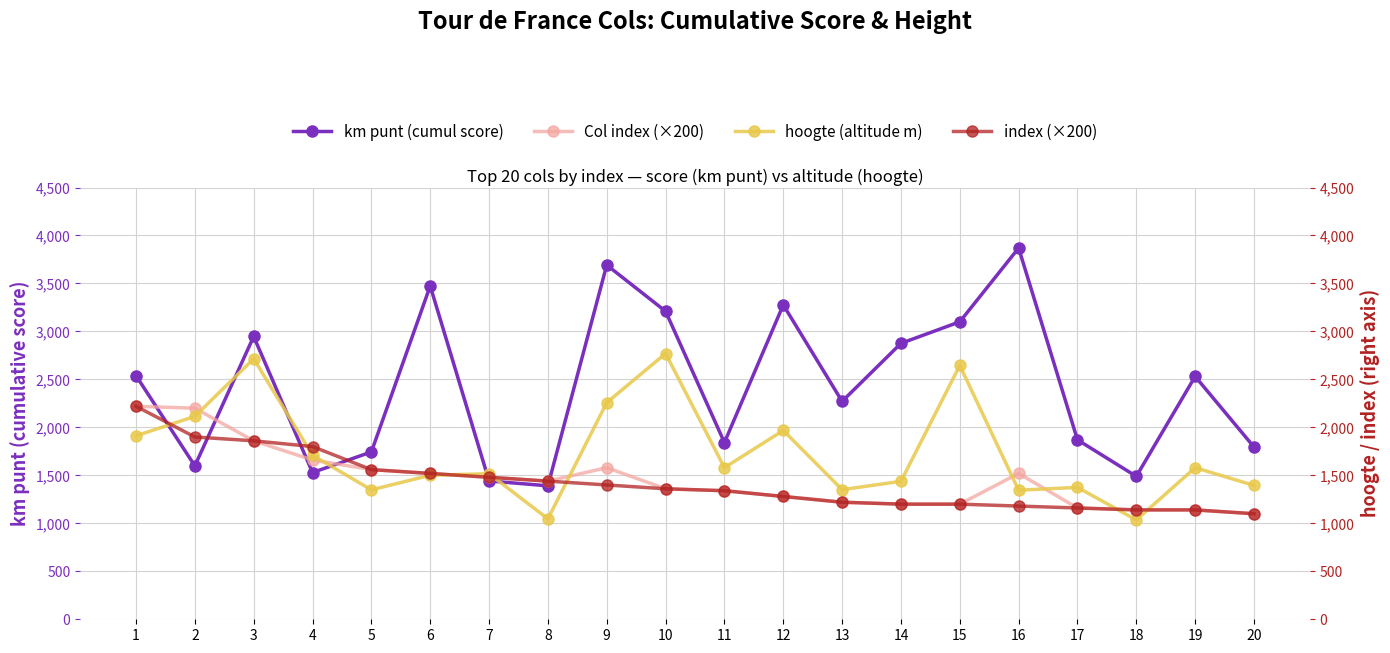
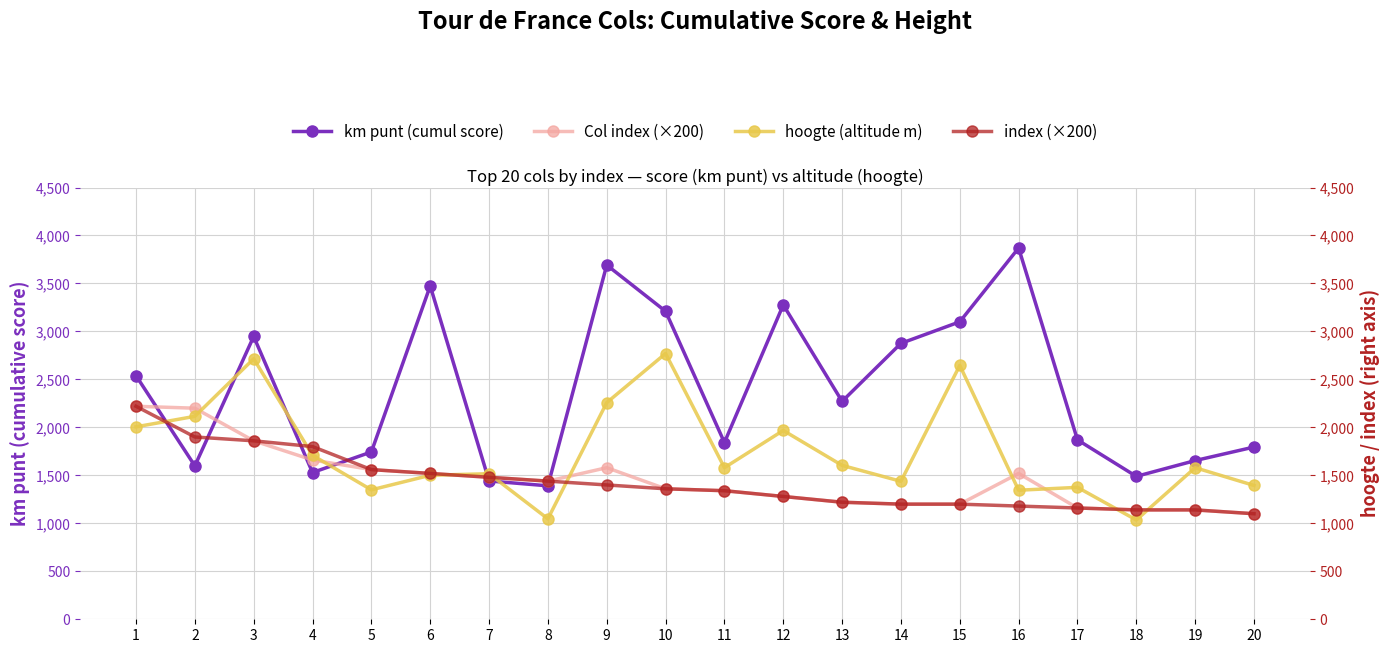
  {
    "km punt (cumul score)": {
      "1": "2,500",
      "2": "1,600",
      "3": "2,900",
      "4": "1,500",
      "5": "1,700",
      "6": "3,500",
      "7": "1,400",
      "8": "1,400",
      "9": "3,700",
      "10": "3,200",
      "11": "1,800",
      "12": "3,300",
      "13": "2,300",
      "14": "2,900",
      "15": "3,100",
      "16": "3,900",
      "17": "1,900",
      "18": "1,500",
-     "19": "2,500",
+     "19": "1,700",
      "20": "1,800"
    },
    "Col index (×200)": {
      "1": "2,200",
      "2": "2,200",
      "3": "1,900",
      "4": "1,700",
      "5": "1,600",
      "6": "1,500",
      "7": "1,500",
      "8": "1,400",
      "9": "1,600",
      "10": "1,400",
      "11": "1,300",
      "12": "1,300",
      "13": "1,200",
      "14": "1,200",
      "15": "1,200",
      "16": "1,500",
      "17": "1,200",
      "18": "1,100",
      "19": "1,100",
      "20": "1,100"
    },
    "hoogte (altitude m)": {
-     "1": "1,900",
+     "1": "2,000",
      "2": "2,100",
      "3": "2,700",
      "4": "1,700",
      "5": "1,300",
      "7": "1,500",
      "8": "1,000",
      "9": "2,300",
      "10": "2,800",
      "11": "1,600",
      "12": "2,000",
-     "13": "1,400",
+     "13": "1,600",
      "14": "1,400",
      "15": "2,600",
      "16": "1,300",
      "17": "1,400",
      "18": "1,000",
      "19": "1,600",
      "20": "1,400"
    },
    "index (×200)": {
      "1": "2,200",
      "2": "1,900",
      "3": "1,900",
      "4": "1,800",
      "5": "1,600",
      "7": "1,500",
      "8": "1,400",
      "9": "1,400",
      "10": "1,400",
      "11": "1,300",
      "12": "1,300",
      "13": "1,200",
      "14": "1,200",
      "15": "1,200",
      "16": "1,200",
      "17": "1,200",
      "18": "1,100",
      "19": "1,100",
      "20": "1,100"
    }
  }
